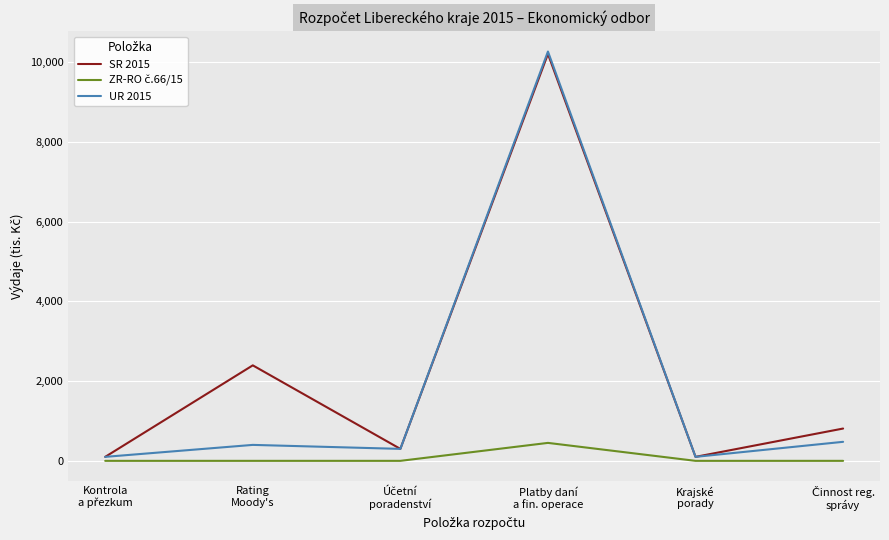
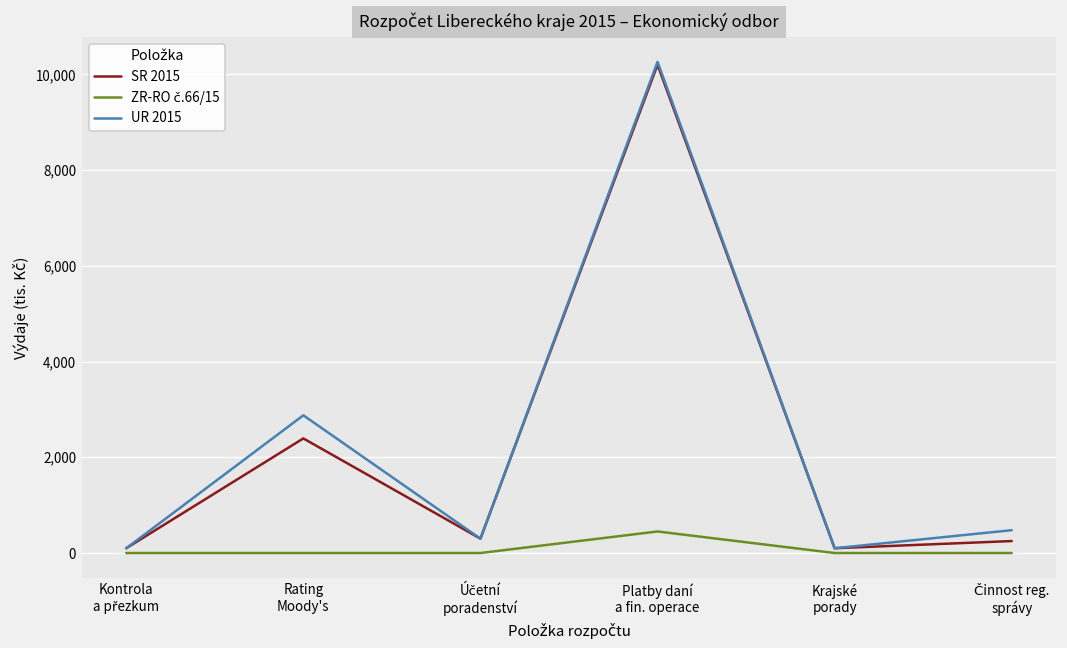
  {
    "SR 2015": {
      "Rating Moody's": "2,400",
-     "Činnost reg. správy": "800"
+     "Činnost reg. správy": "300"
    },
    "ZR-RO č.66/15": {
      "Kontrola a přezkum": "0",
      "Rating Moody's": "0",
      "Účetní poradenství": "0",
      "Platby daní a fin. operace": "500",
      "Krajské porady": "0",
      "Činnost reg. správy": "0"
    },
    "UR 2015": {
-     "Rating Moody's": "400",
+     "Rating Moody's": "2,900",
      "Činnost reg. správy": "500"
    }
  }
